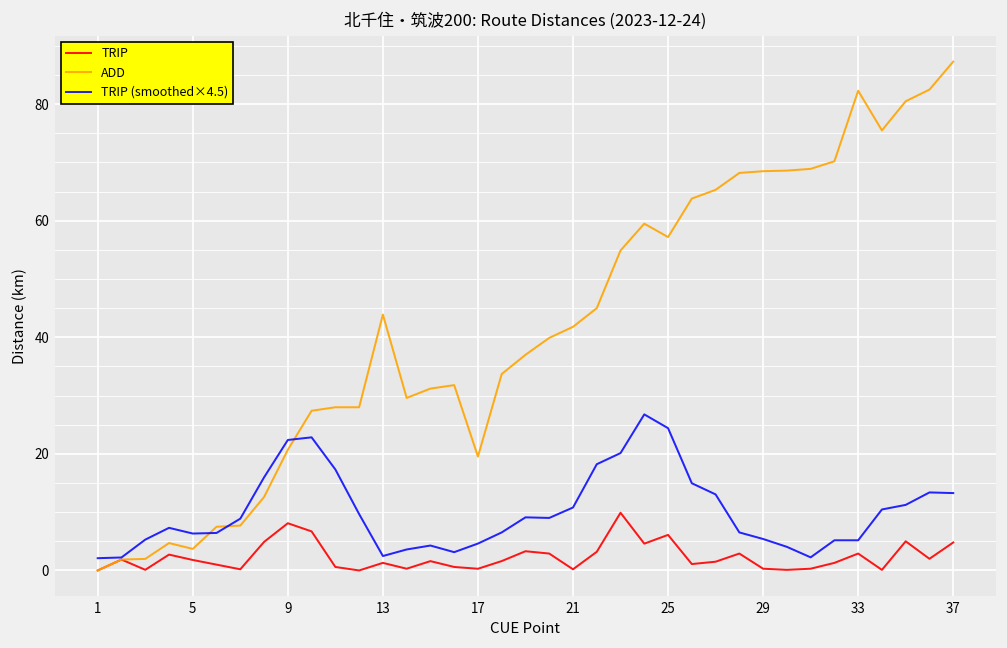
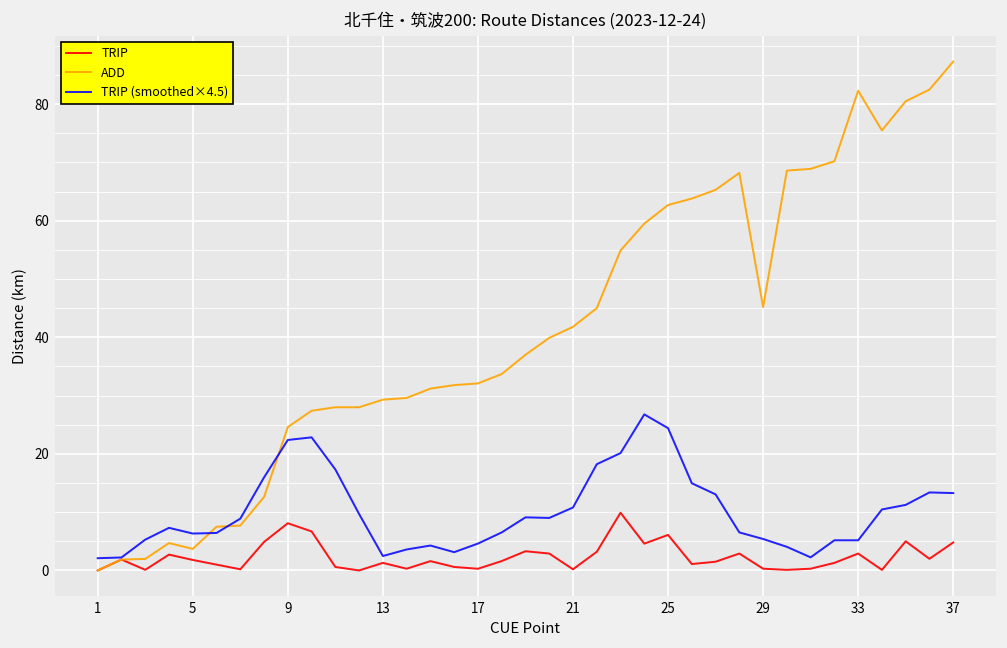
  {
    "TRIP": {
      "5": 2,
      "9": 8,
      "13": 1,
      "17": 0,
      "21": 0,
      "25": 6,
      "29": 0,
      "33": 3,
      "37": 5
    },
    "ADD": {
      "5": 4,
-     "9": 21,
-     "13": 44,
-     "17": 20,
+     "9": 25,
+     "13": 29,
+     "17": 32,
      "21": 42,
-     "25": 57,
-     "29": 69,
+     "25": 63,
+     "29": 45,
      "33": 82,
      "37": 87
    },
    "TRIP (smoothed×4.5)": {
      "1": 2,
      "5": 6,
      "9": 22,
      "13": 2,
      "17": 5,
      "21": 11,
      "25": 24,
      "29": 5,
      "33": 5,
      "37": 13
    }
  }
